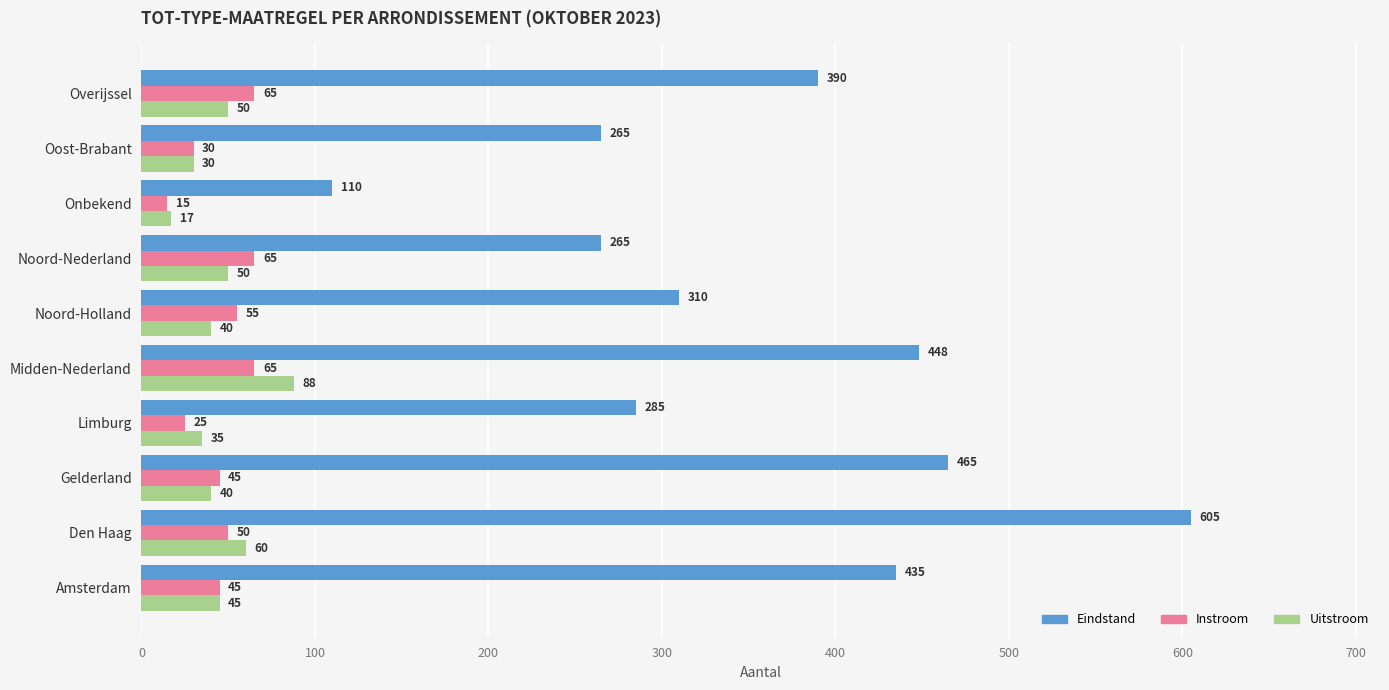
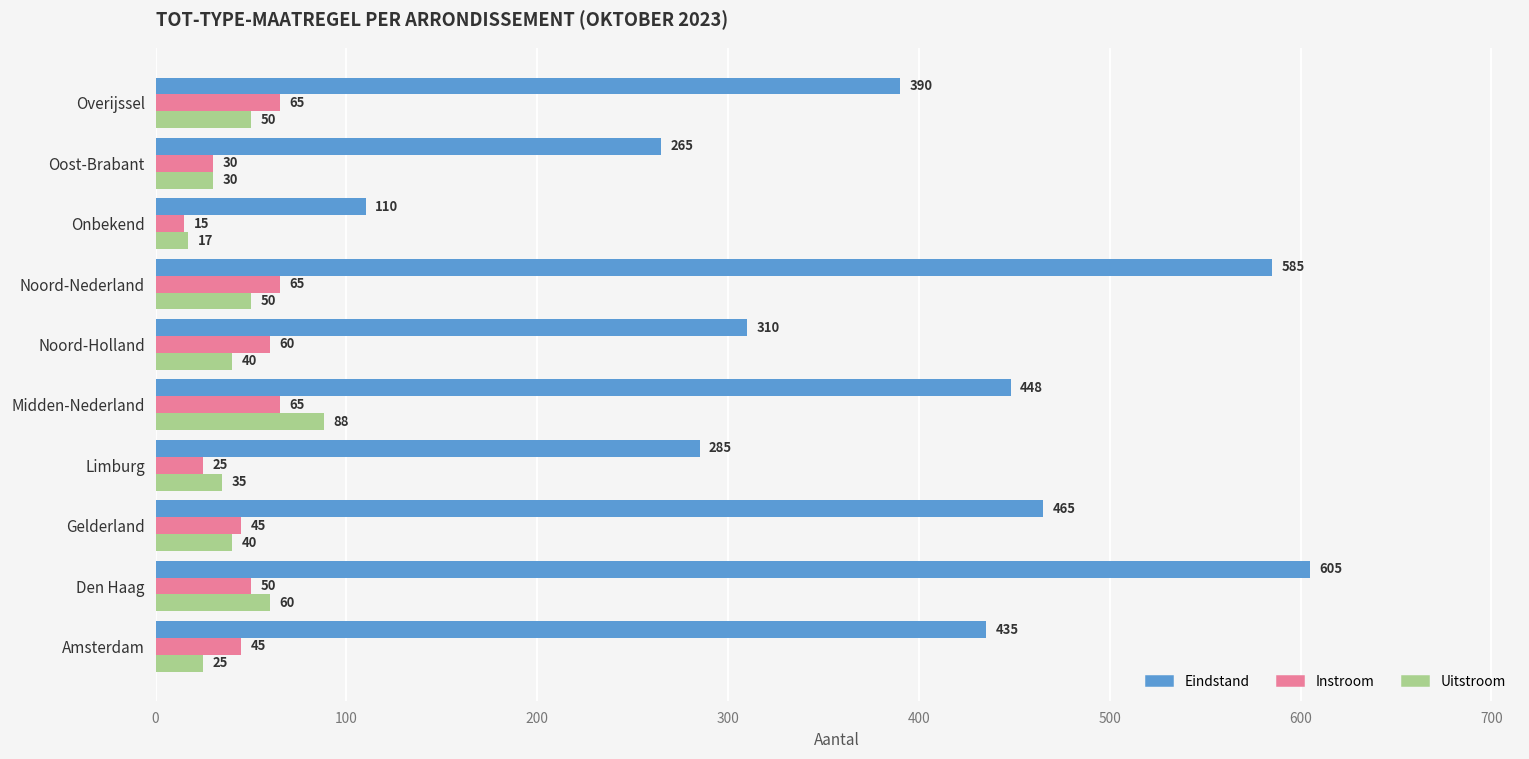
  {
    "Eindstand": {
      "Overijssel": 390,
      "Oost-Brabant": 265,
      "Onbekend": 110,
-     "Noord-Nederland": 265,
+     "Noord-Nederland": 585,
      "Noord-Holland": 310,
      "Midden-Nederland": 448,
      "Limburg": 285,
      "Gelderland": 465,
      "Den Haag": 605,
      "Amsterdam": 435
    },
    "Instroom": {
      "Overijssel": 65,
      "Oost-Brabant": 30,
      "Onbekend": 15,
      "Noord-Nederland": 65,
-     "Noord-Holland": 55,
+     "Noord-Holland": 60,
      "Midden-Nederland": 65,
      "Limburg": 25,
      "Gelderland": 45,
      "Den Haag": 50,
      "Amsterdam": 45
    },
    "Uitstroom": {
      "Overijssel": 50,
      "Oost-Brabant": 30,
      "Onbekend": 17,
      "Noord-Nederland": 50,
      "Noord-Holland": 40,
      "Midden-Nederland": 88,
      "Limburg": 35,
      "Gelderland": 40,
      "Den Haag": 60,
-     "Amsterdam": 45
+     "Amsterdam": 25
    }
  }
